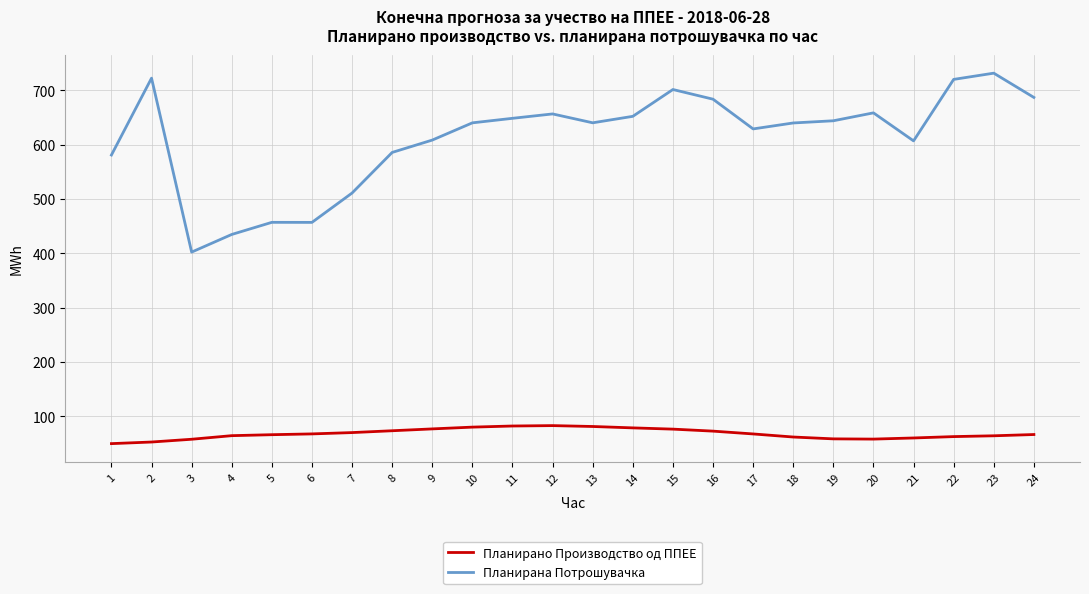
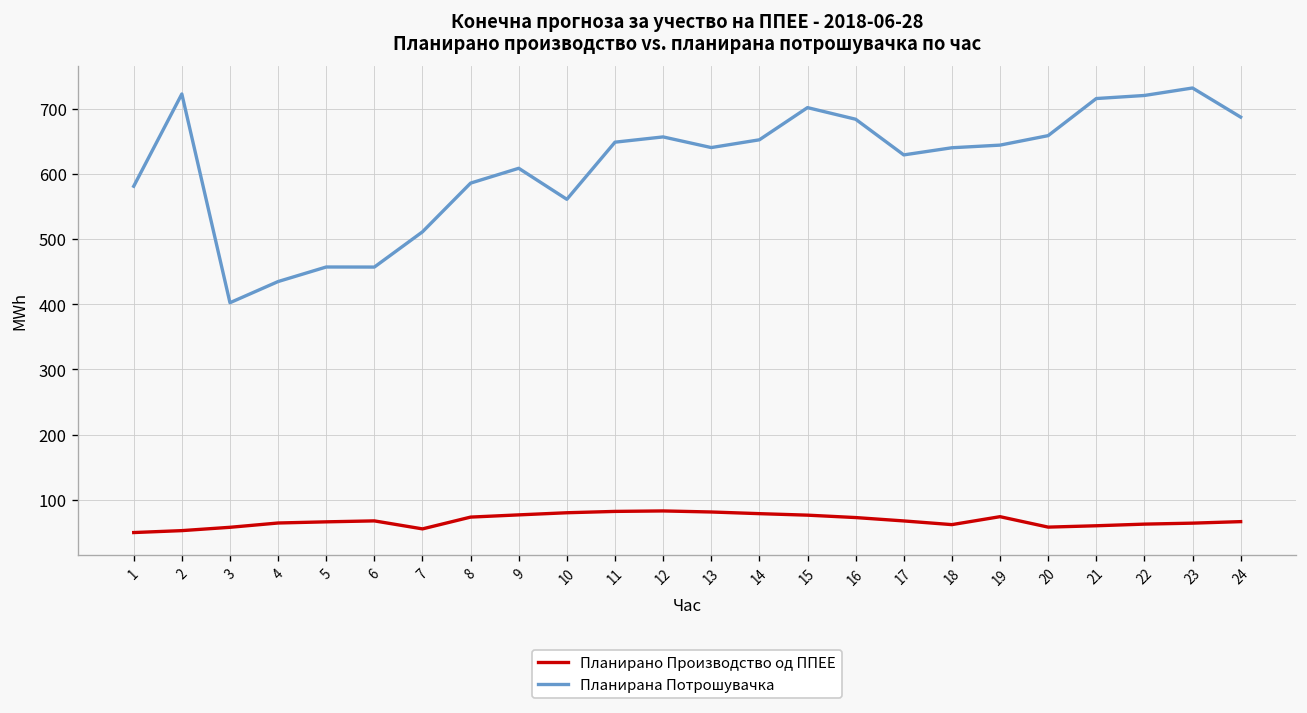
  {
    "Планирано Производство од ППЕЕ": {
      "1": 50,
      "2": 50,
      "3": 60,
      "4": 60,
      "5": 70,
      "6": 70,
-     "7": 70,
+     "7": 60,
      "8": 70,
      "9": 80,
      "10": 80,
      "11": 80,
      "12": 80,
      "13": 80,
      "14": 80,
      "15": 80,
      "16": 70,
      "17": 70,
      "18": 60,
-     "19": 60,
+     "19": 70,
      "20": 60,
      "21": 60,
      "22": 60,
      "23": 60,
      "24": 70
    },
    "Планирана Потрошувачка": {
      "1": 580,
      "2": 720,
      "3": 400,
      "4": 430,
      "5": 460,
      "6": 460,
      "7": 510,
      "8": 590,
      "9": 610,
-     "10": 640,
+     "10": 560,
      "11": 650,
      "12": 660,
      "13": 640,
      "14": 650,
      "15": 700,
      "16": 680,
      "17": 630,
      "18": 640,
      "19": 640,
      "20": 660,
-     "21": 610,
+     "21": 720,
      "22": 720,
      "23": 730,
      "24": 690
    }
  }
